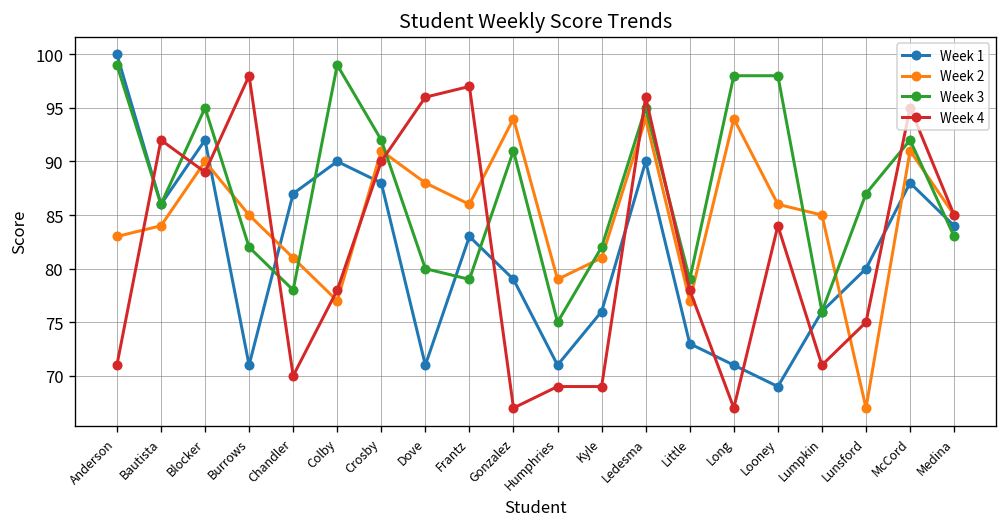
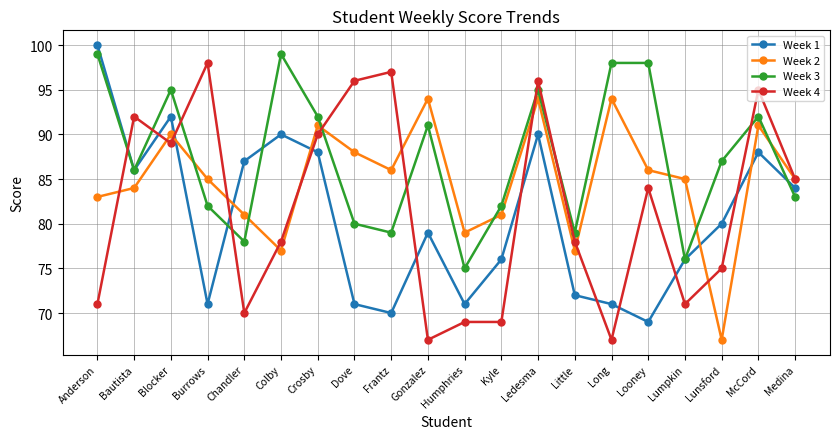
  {
    "Week 1": {
      "Anderson": 100,
      "Blocker": 92,
      "Burrows": 71,
      "Chandler": 87,
      "Colby": 90,
      "Crosby": 88,
      "Dove": 71,
-     "Frantz": 83,
+     "Frantz": 70,
      "Gonzalez": 79,
      "Humphries": 71,
      "Kyle": 76,
      "Ledesma": 90,
-     "Little": 73,
+     "Little": 72,
      "Long": 71,
      "Looney": 69,
      "Lunsford": 80,
      "McCord": 88,
      "Medina": 84
    },
    "Week 2": {
      "Anderson": 83,
      "Bautista": 84,
      "Blocker": 90,
      "Burrows": 85,
      "Chandler": 81,
      "Colby": 77,
      "Crosby": 91,
      "Dove": 88,
      "Frantz": 86,
      "Gonzalez": 94,
      "Humphries": 79,
      "Kyle": 81,
      "Ledesma": 94,
      "Little": 77,
      "Long": 94,
      "Looney": 86,
      "Lumpkin": 85,
      "Lunsford": 67,
      "McCord": 91
    },
    "Week 3": {
      "Anderson": 99,
      "Blocker": 95,
      "Burrows": 82,
      "Chandler": 78,
      "Colby": 99,
      "Crosby": 92,
      "Dove": 80,
      "Frantz": 79,
      "Gonzalez": 91,
      "Humphries": 75,
      "Kyle": 82,
      "Ledesma": 95,
      "Little": 79,
      "Long": 98,
      "Looney": 98,
      "Lunsford": 87,
      "McCord": 92,
      "Medina": 83
    },
    "Week 4": {
      "Anderson": 71,
      "Bautista": 92,
      "Blocker": 89,
      "Burrows": 98,
      "Chandler": 70,
      "Colby": 78,
      "Crosby": 90,
      "Dove": 96,
      "Frantz": 97,
      "Gonzalez": 67,
      "Humphries": 69,
      "Kyle": 69,
      "Ledesma": 96,
      "Little": 78,
      "Long": 67,
      "Looney": 84,
      "Lumpkin": 71,
      "Lunsford": 75
    }
  }
